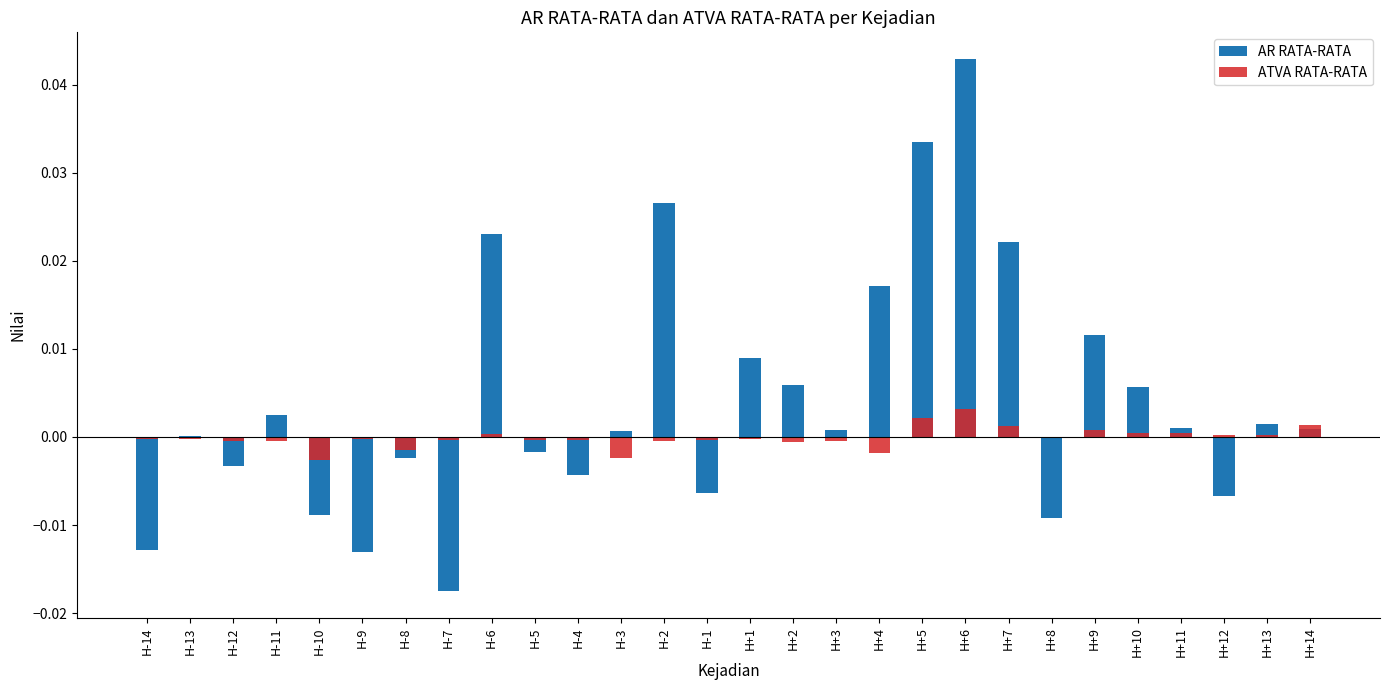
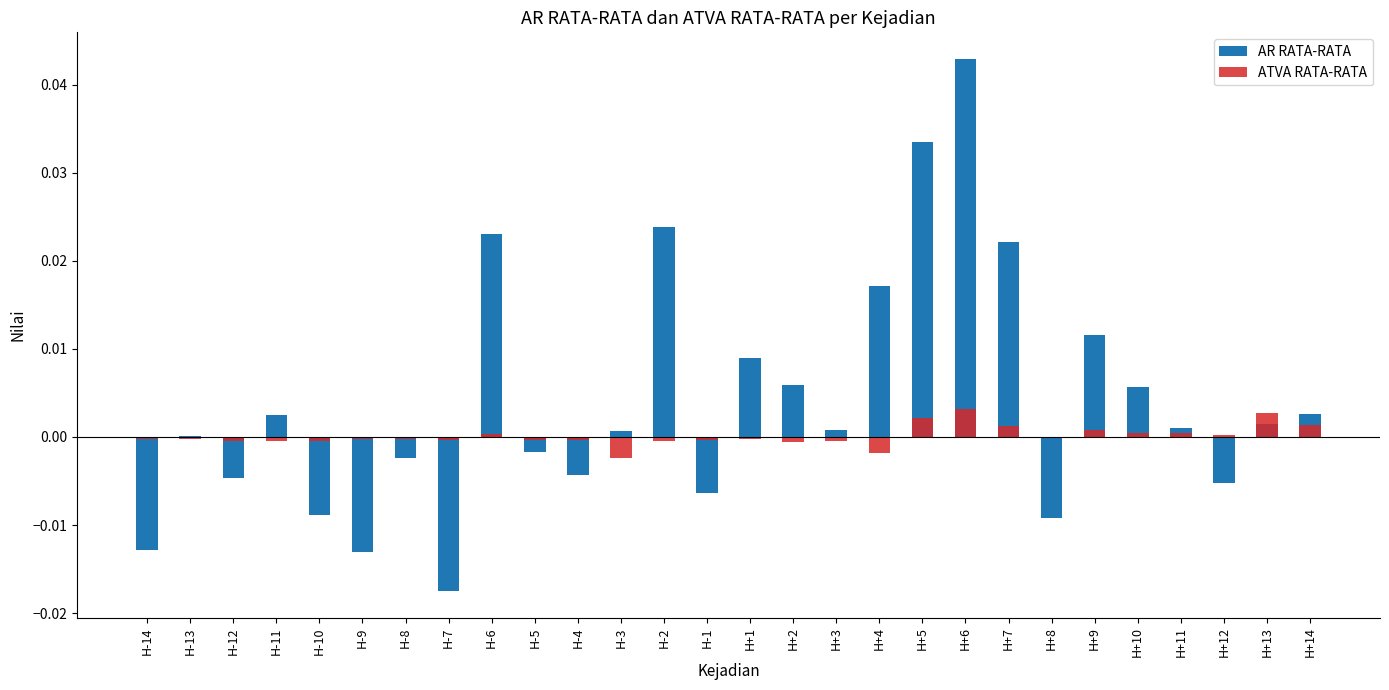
  {
    "AR RATA-RATA": {
      "H-14": -0.013,
-     "H-12": -0.003,
+     "H-12": -0.005,
      "H-11": 0.002,
      "H-10": -0.009,
      "H-9": -0.013,
      "H-8": -0.002,
      "H-7": -0.017,
      "H-6": 0.023,
      "H-5": -0.002,
      "H-4": -0.004,
      "H-3": 0.001,
-     "H-2": 0.027,
+     "H-2": 0.024,
      "H-1": -0.006,
      "H+1": 0.009,
      "H+2": 0.006,
      "H+3": 0.001,
      "H+4": 0.017,
      "H+5": 0.034,
      "H+6": 0.043,
      "H+7": 0.022,
      "H+8": -0.009,
      "H+9": 0.012,
      "H+10": 0.006,
      "H+11": 0.001,
-     "H+12": -0.007,
-     "H+14": 0.001
+     "H+12": -0.005,
+     "H+14": 0.003
    },
    "ATVA RATA-RATA": {
      "H-11": 0.000,
-     "H-10": -0.003,
-     "H-8": -0.001,
+     "H-10": 0.000,
+     "H-8": 0.000,
      "H-3": -0.002,
      "H-2": 0.000,
      "H+2": -0.001,
      "H+3": -0.001,
      "H+4": -0.002,
-     "H+13": 0.000
+     "H+13": 0.003
    }
  }
